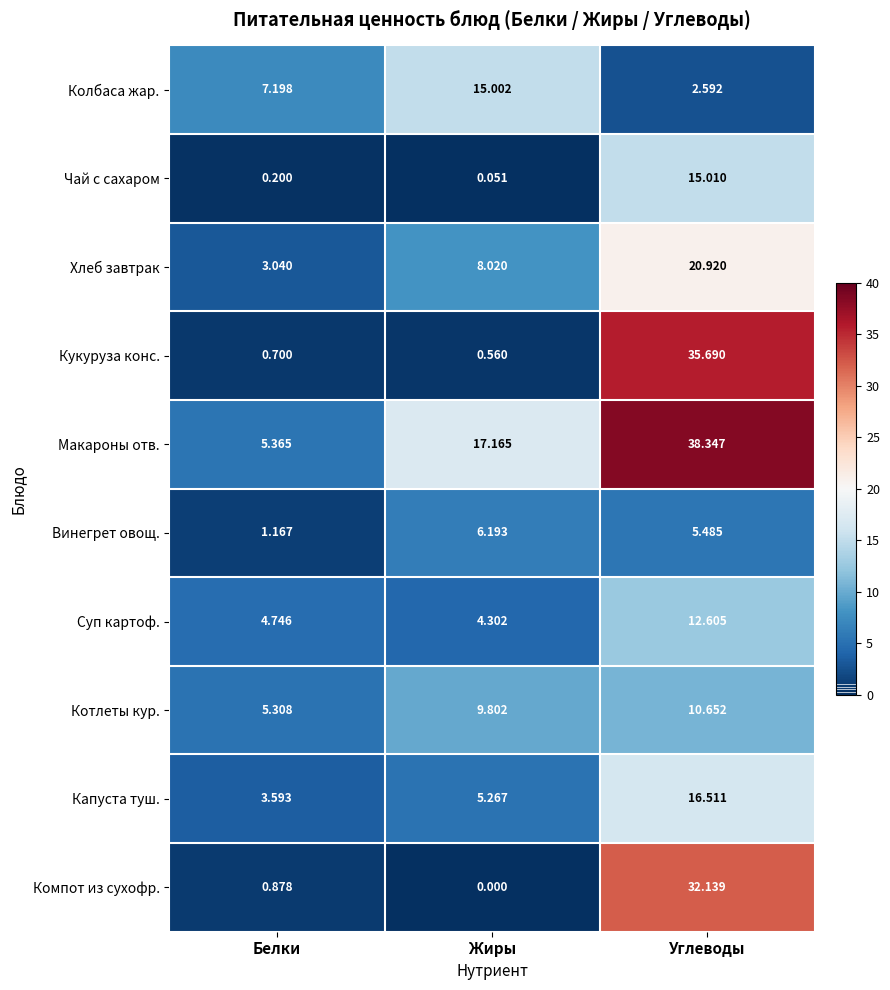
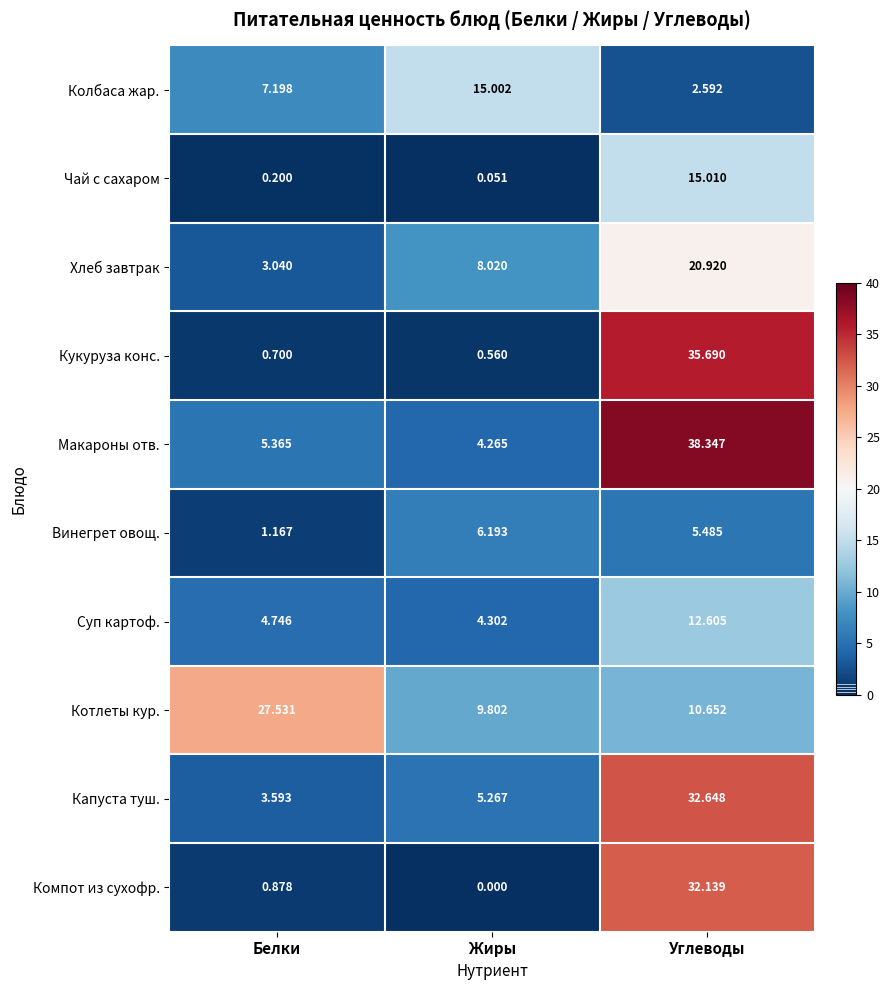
  {
    "Колбаса жар.": {
      "Белки": 7.198,
      "Жиры": 15.002,
      "Углеводы": 2.592
    },
    "Чай с сахаром": {
      "Белки": 0.200,
      "Жиры": 0.051,
      "Углеводы": 15.010
    },
    "Хлеб завтрак": {
      "Белки": 3.040,
      "Жиры": 8.020,
      "Углеводы": 20.920
    },
    "Кукуруза конс.": {
      "Белки": 0.700,
      "Жиры": 0.560,
      "Углеводы": 35.690
    },
    "Макароны отв.": {
      "Белки": 5.365,
-     "Жиры": 17.165,
+     "Жиры": 4.265,
      "Углеводы": 38.347
    },
    "Винегрет овощ.": {
      "Белки": 1.167,
      "Жиры": 6.193,
      "Углеводы": 5.485
    },
    "Суп картоф.": {
      "Белки": 4.746,
      "Жиры": 4.302,
      "Углеводы": 12.605
    },
    "Котлеты кур.": {
-     "Белки": 5.308,
+     "Белки": 27.531,
      "Жиры": 9.802,
      "Углеводы": 10.652
    },
    "Капуста туш.": {
      "Белки": 3.593,
      "Жиры": 5.267,
-     "Углеводы": 16.511
+     "Углеводы": 32.648
    },
    "Компот из сухофр.": {
      "Белки": 0.878,
      "Жиры": 0.000,
      "Углеводы": 32.139
    }
  }
